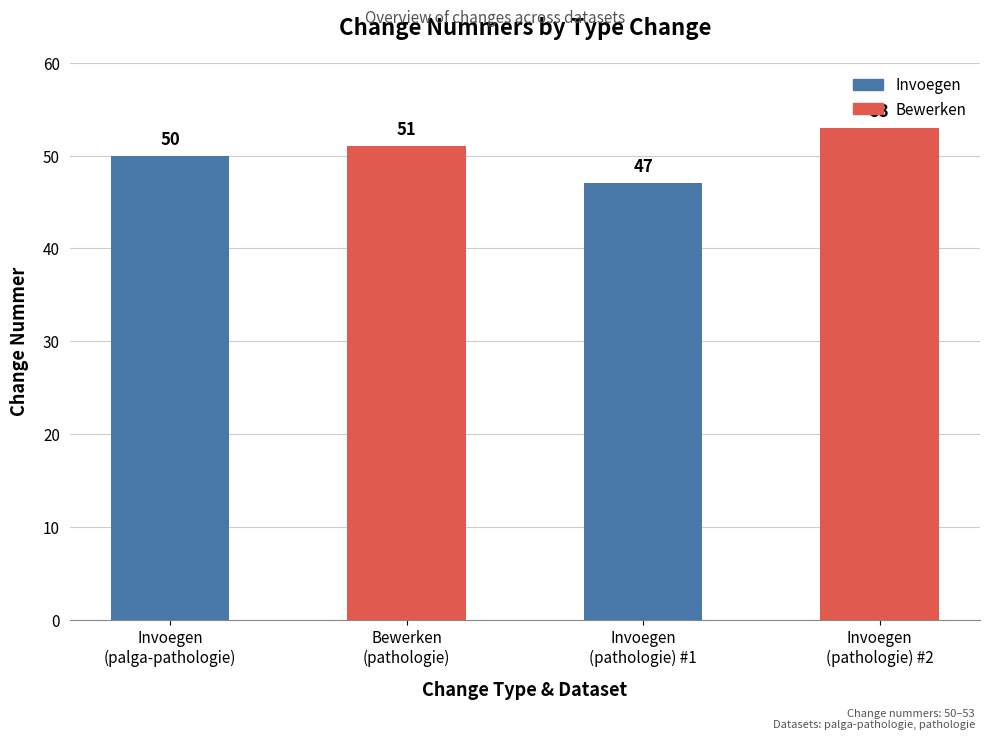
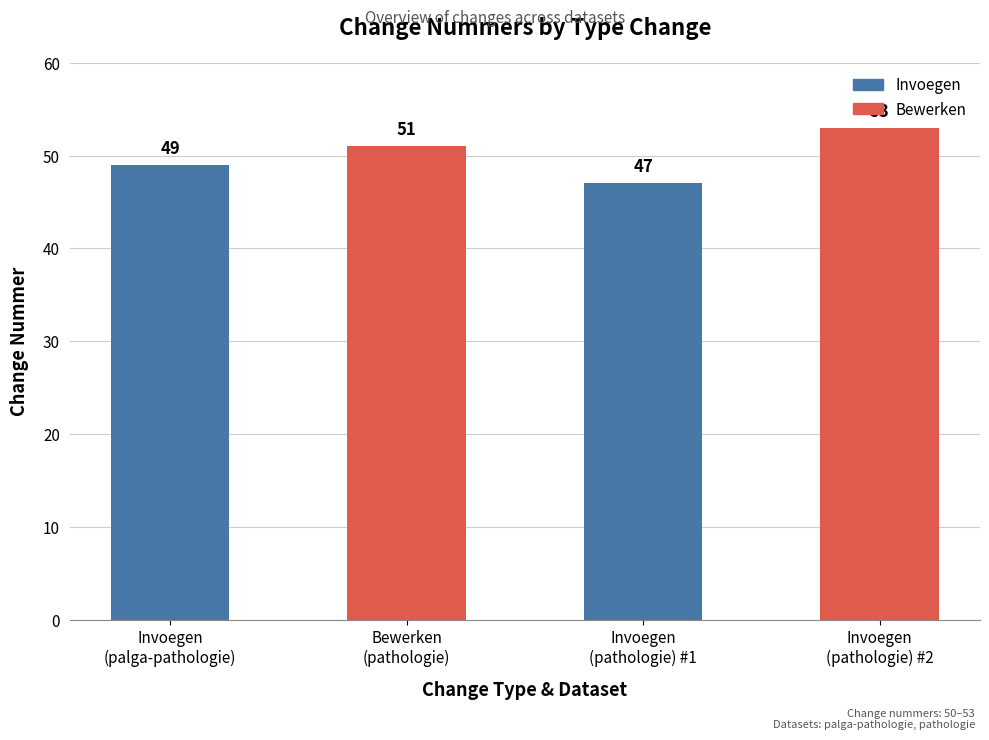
  {
-   "Invoegen (palga-pathologie)": 50,
+   "Invoegen (palga-pathologie)": 49,
    "Bewerken (pathologie)": 51,
    "Invoegen (pathologie) #1": 47,
    "Invoegen (pathologie) #2": 53
  }
